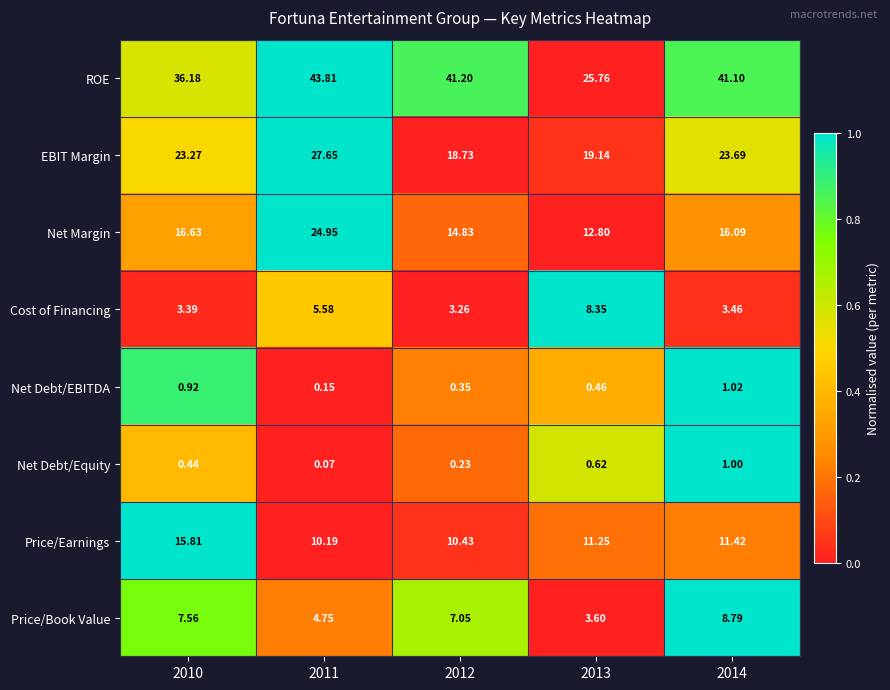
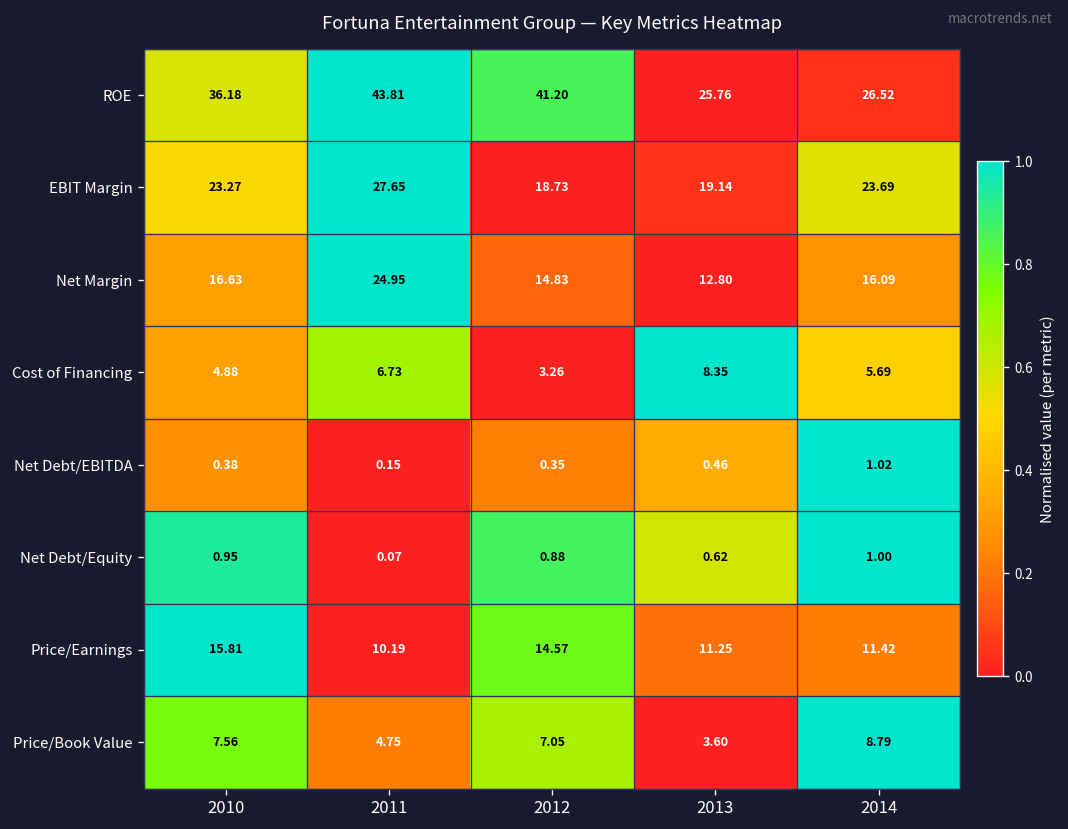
  {
    "ROE": {
      "2010": 36.18,
      "2011": 43.81,
      "2012": 41.20,
      "2013": 25.76,
-     "2014": 41.10
+     "2014": 26.52
    },
    "EBIT Margin": {
      "2010": 23.27,
      "2011": 27.65,
      "2012": 18.73,
      "2013": 19.14,
      "2014": 23.69
    },
    "Net Margin": {
      "2010": 16.63,
      "2011": 24.95,
      "2012": 14.83,
      "2013": 12.80,
      "2014": 16.09
    },
    "Cost of Financing": {
-     "2010": 3.39,
-     "2011": 5.58,
+     "2010": 4.88,
+     "2011": 6.73,
      "2012": 3.26,
      "2013": 8.35,
-     "2014": 3.46
+     "2014": 5.69
    },
    "Net Debt/EBITDA": {
-     "2010": 0.92,
+     "2010": 0.38,
      "2011": 0.15,
      "2012": 0.35,
      "2013": 0.46,
      "2014": 1.02
    },
    "Net Debt/Equity": {
-     "2010": 0.44,
+     "2010": 0.95,
      "2011": 0.07,
-     "2012": 0.23,
+     "2012": 0.88,
      "2013": 0.62,
      "2014": 1.00
    },
    "Price/Earnings": {
      "2010": 15.81,
      "2011": 10.19,
-     "2012": 10.43,
+     "2012": 14.57,
      "2013": 11.25,
      "2014": 11.42
    },
    "Price/Book Value": {
      "2010": 7.56,
      "2011": 4.75,
      "2012": 7.05,
      "2013": 3.60,
      "2014": 8.79
    }
  }
